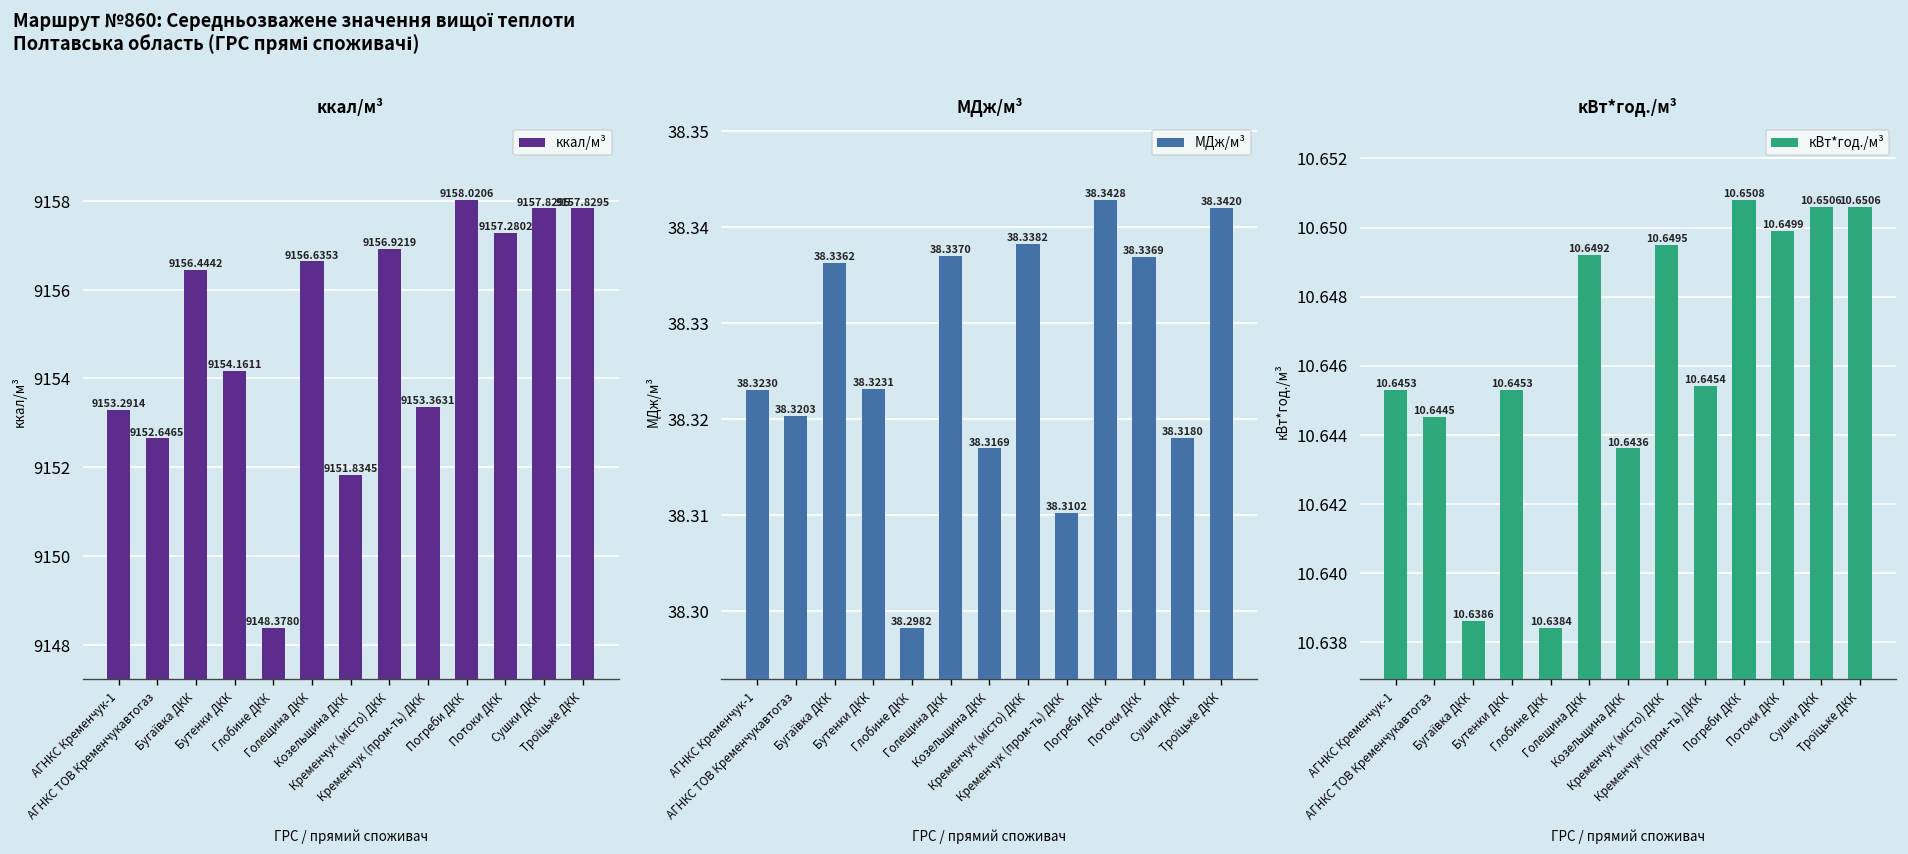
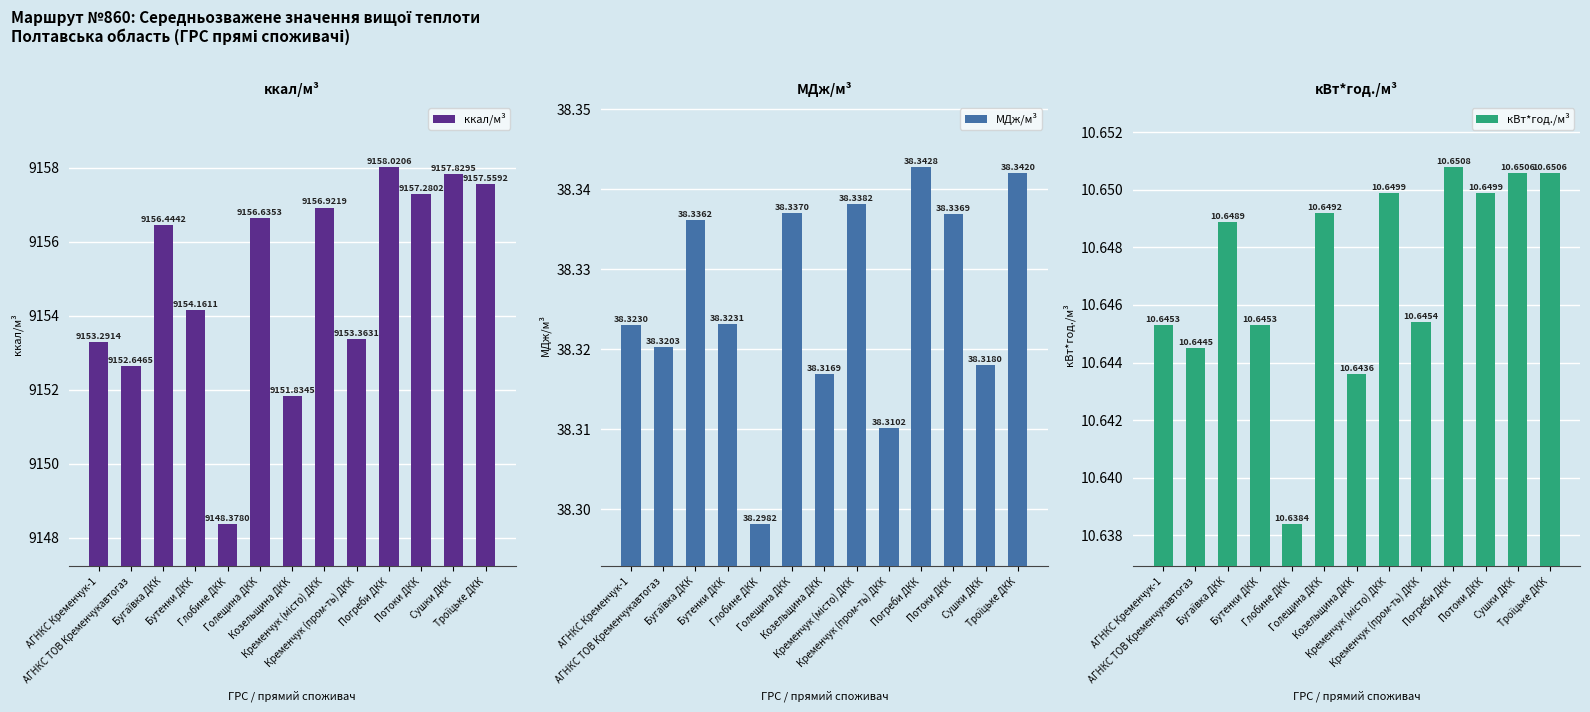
  {
    "ккал/м³": {
      "АГНКС Кременчук-1": 9153.2914,
      "АГНКС ТОВ Кременчукавтогаз": 9152.6465,
      "Бугаївка ДКК": 9156.4442,
      "Бутенки ДКК": 9154.1611,
      "Глобине ДКК": 9148.3780,
      "Голещина ДКК": 9156.6353,
      "Козельщина ДКК": 9151.8345,
      "Кременчук (місто) ДКК": 9156.9219,
      "Кременчук (пром-ть) ДКК": 9153.3631,
      "Погреби ДКК": 9158.0206,
      "Потоки ДКК": 9157.2802,
-     "Троїцьке ДКК": 9157.8295
+     "Троїцьке ДКК": 9157.5592
    },
    "МДж/м³": {
      "АГНКС Кременчук-1": 38.3230,
      "АГНКС ТОВ Кременчукавтогаз": 38.3203,
      "Бугаївка ДКК": 38.3362,
      "Бутенки ДКК": 38.3231,
      "Глобине ДКК": 38.2982,
      "Голещина ДКК": 38.3370,
      "Козельщина ДКК": 38.3169,
      "Кременчук (місто) ДКК": 38.3382,
      "Кременчук (пром-ть) ДКК": 38.3102,
      "Погреби ДКК": 38.3428,
      "Потоки ДКК": 38.3369,
      "Сушки ДКК": 38.3180,
      "Троїцьке ДКК": 38.3420
    },
    "кВт*год./м³": {
      "АГНКС Кременчук-1": 10.6453,
      "АГНКС ТОВ Кременчукавтогаз": 10.6445,
-     "Бугаївка ДКК": 10.6386,
+     "Бугаївка ДКК": 10.6489,
      "Бутенки ДКК": 10.6453,
      "Глобине ДКК": 10.6384,
      "Голещина ДКК": 10.6492,
      "Козельщина ДКК": 10.6436,
-     "Кременчук (місто) ДКК": 10.6495,
+     "Кременчук (місто) ДКК": 10.6499,
      "Кременчук (пром-ть) ДКК": 10.6454,
      "Погреби ДКК": 10.6508,
      "Потоки ДКК": 10.6499,
      "Сушки ДКК": 10.6506,
      "Троїцьке ДКК": 10.6506
    }
  }
